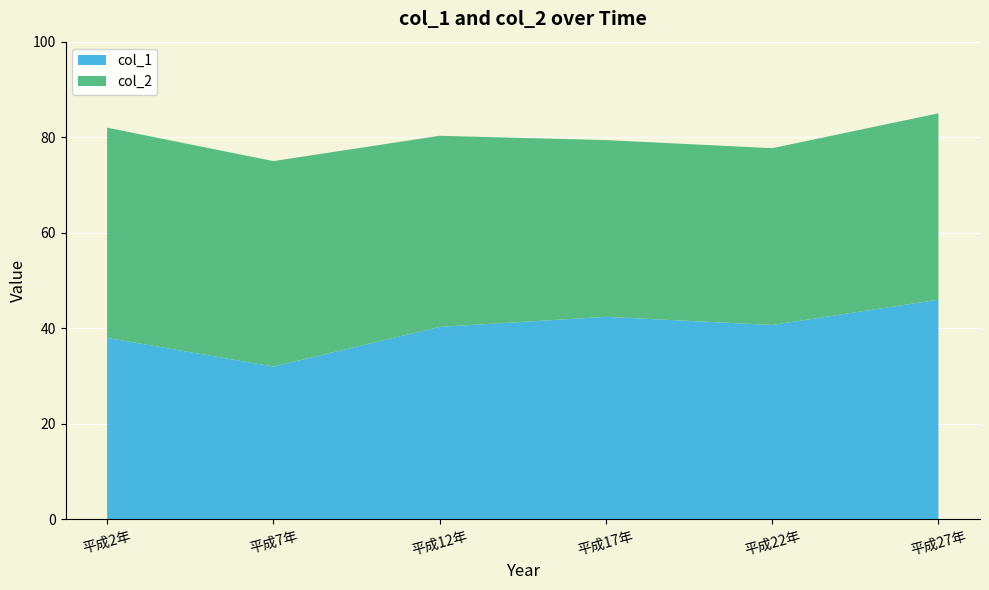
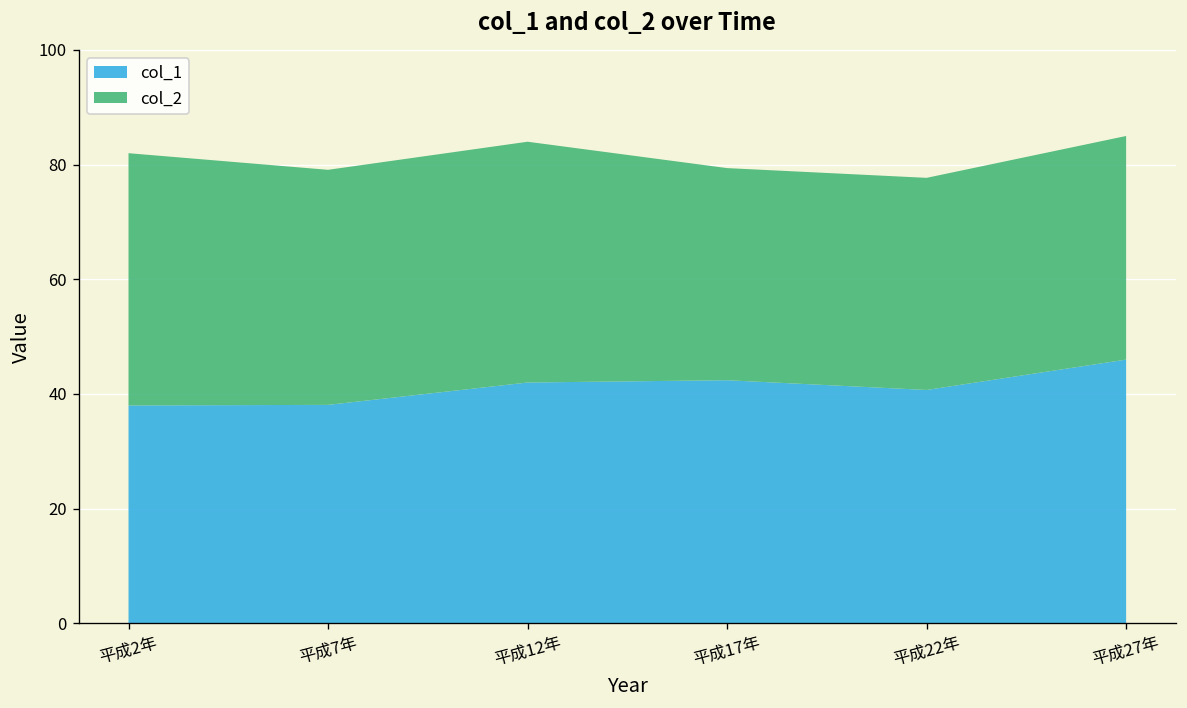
  {
    "col_1": {
      "平成2年": 38,
-     "平成7年": 32,
-     "平成12年": 40,
+     "平成7年": 38,
+     "平成12年": 42,
      "平成17年": 42,
      "平成22年": 41,
      "平成27年": 46
    },
    "col_2": {
      "平成2年": 44,
-     "平成7年": 43,
-     "平成12年": 40,
+     "平成7年": 41,
+     "平成12年": 42,
      "平成17年": 37,
      "平成22年": 37,
      "平成27年": 39
    }
  }
